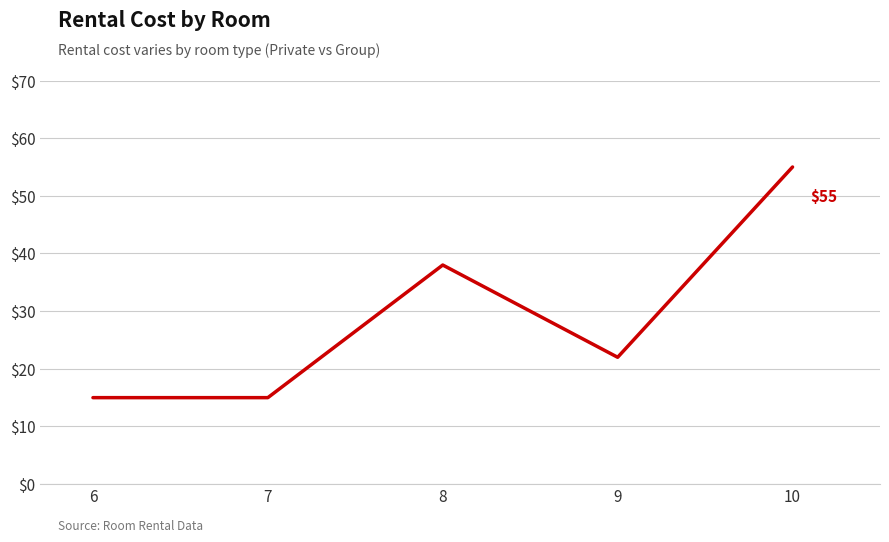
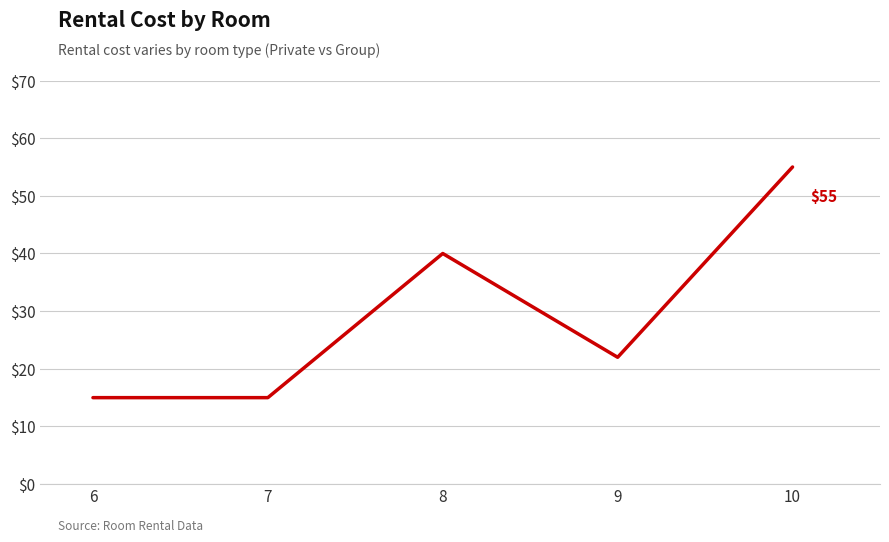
  {
    "6": "$15",
    "7": "$15",
-   "8": "$38",
+   "8": "$40",
    "9": "$22",
    "10": "$55"
  }
